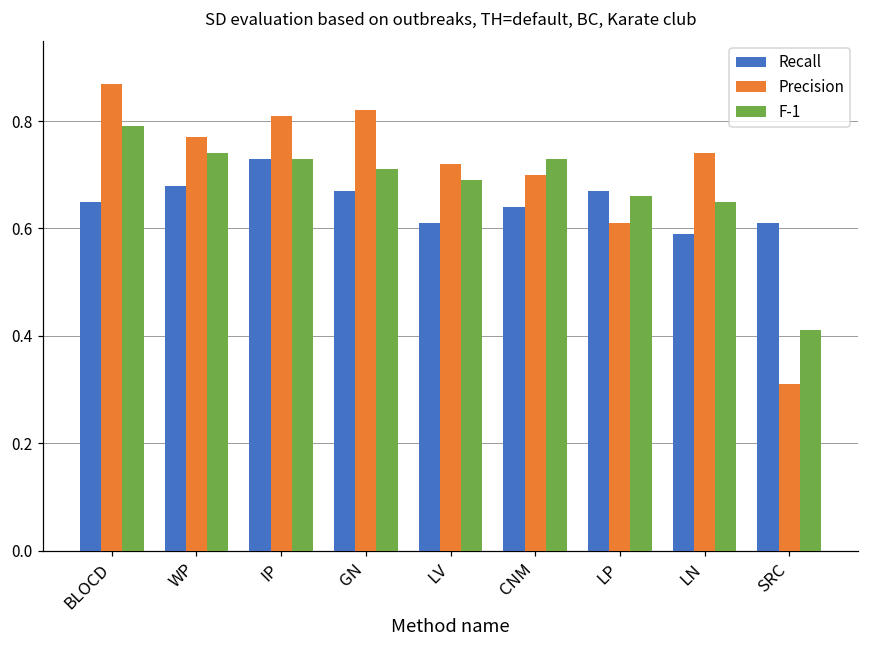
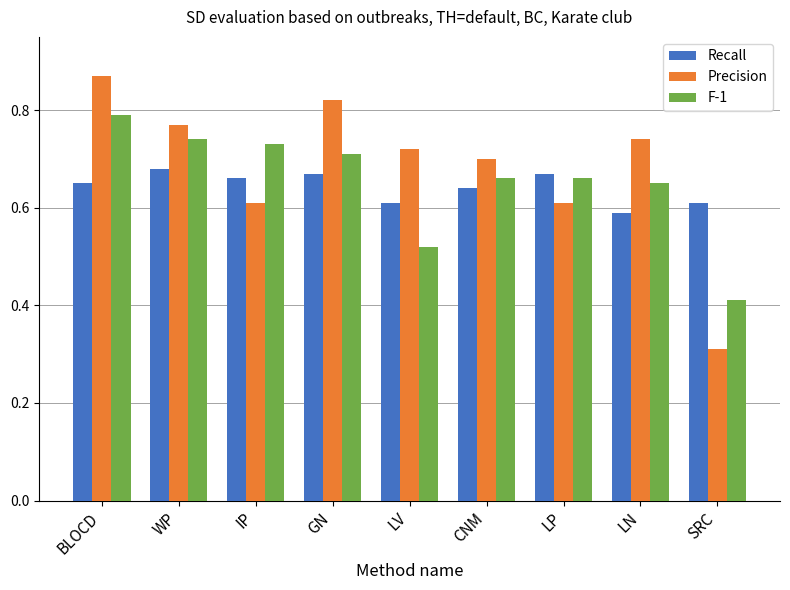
  {
    "Recall": {
      "BLOCD": 0.65,
      "WP": 0.68,
-     "IP": 0.73,
+     "IP": 0.66,
      "GN": 0.67,
      "LV": 0.61,
      "CNM": 0.64,
      "LP": 0.67,
      "LN": 0.59,
      "SRC": 0.61
    },
    "Precision": {
      "BLOCD": 0.87,
      "WP": 0.77,
-     "IP": 0.81,
+     "IP": 0.61,
      "GN": 0.82,
      "LV": 0.72,
      "CNM": 0.70,
      "LP": 0.61,
      "LN": 0.74,
      "SRC": 0.31
    },
    "F-1": {
      "BLOCD": 0.79,
      "WP": 0.74,
      "IP": 0.73,
      "GN": 0.71,
-     "LV": 0.69,
-     "CNM": 0.73,
+     "LV": 0.52,
+     "CNM": 0.66,
      "LP": 0.66,
      "LN": 0.65,
      "SRC": 0.41
    }
  }
